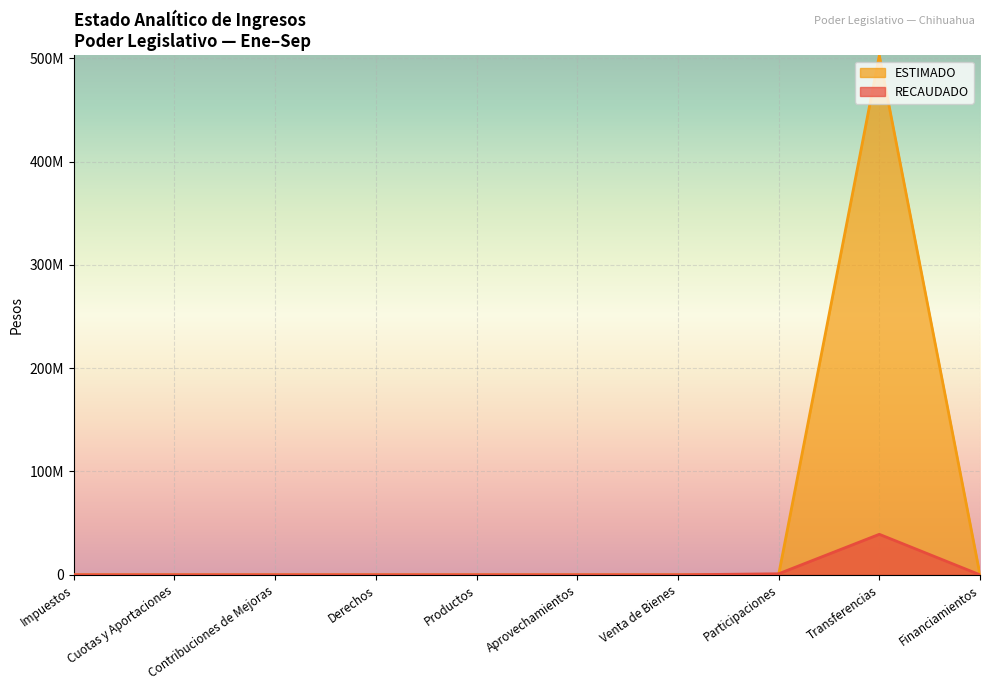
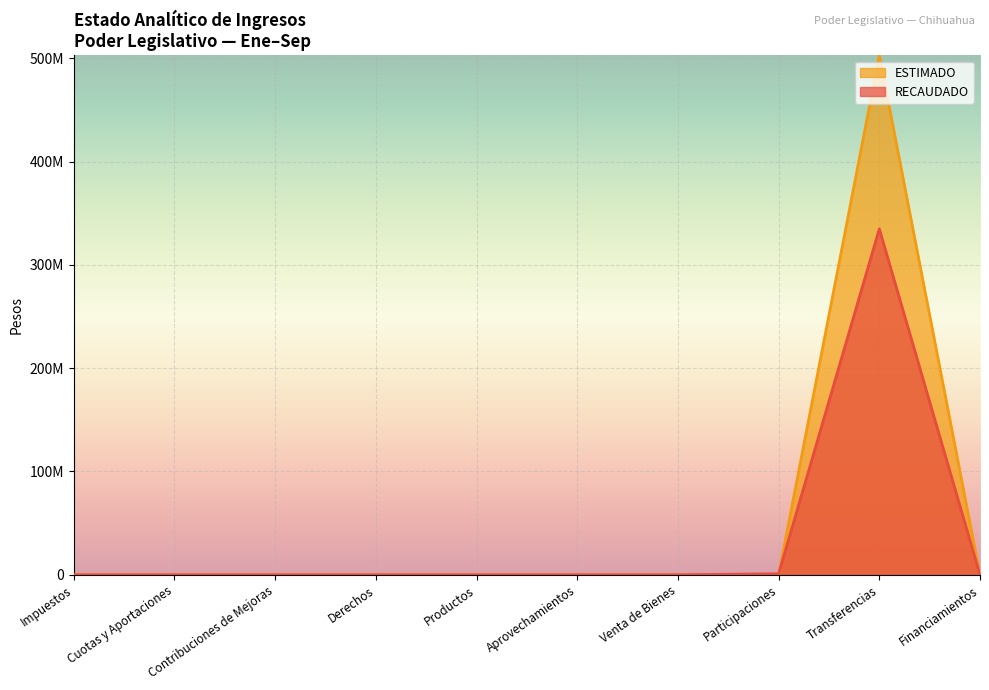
  {
    "ESTIMADO": {
      "Transferencias": 503000000
    },
    "RECAUDADO": {
-     "Transferencias": 39000000
+     "Transferencias": 335000000
    }
  }
